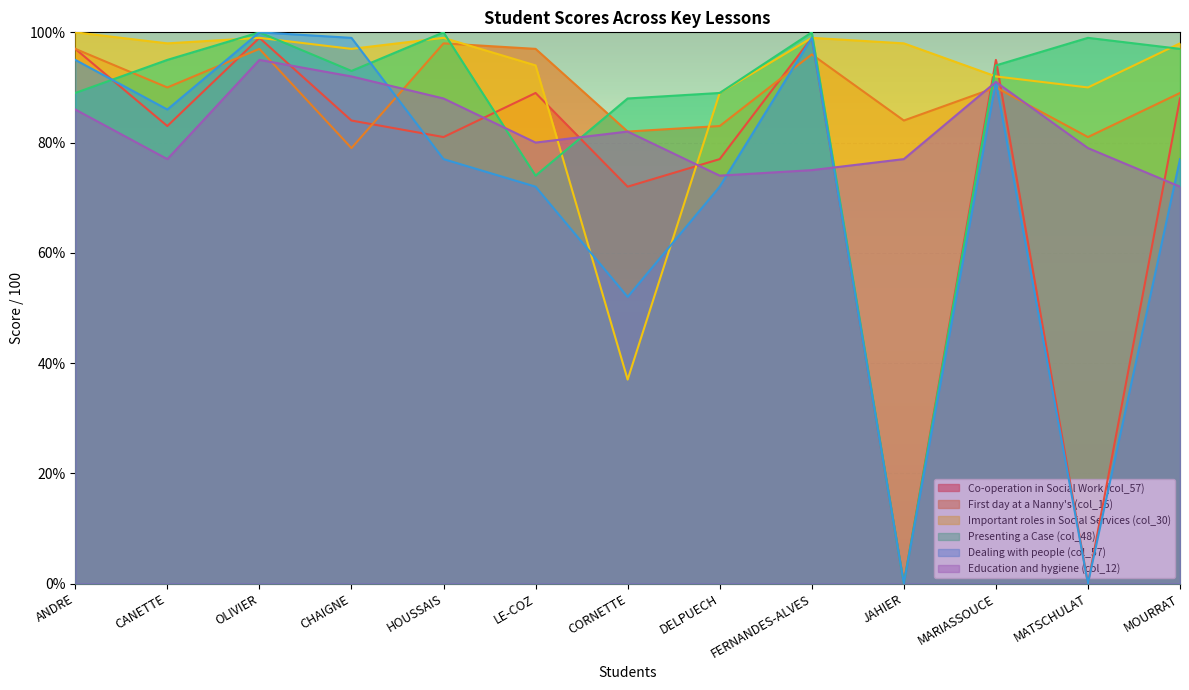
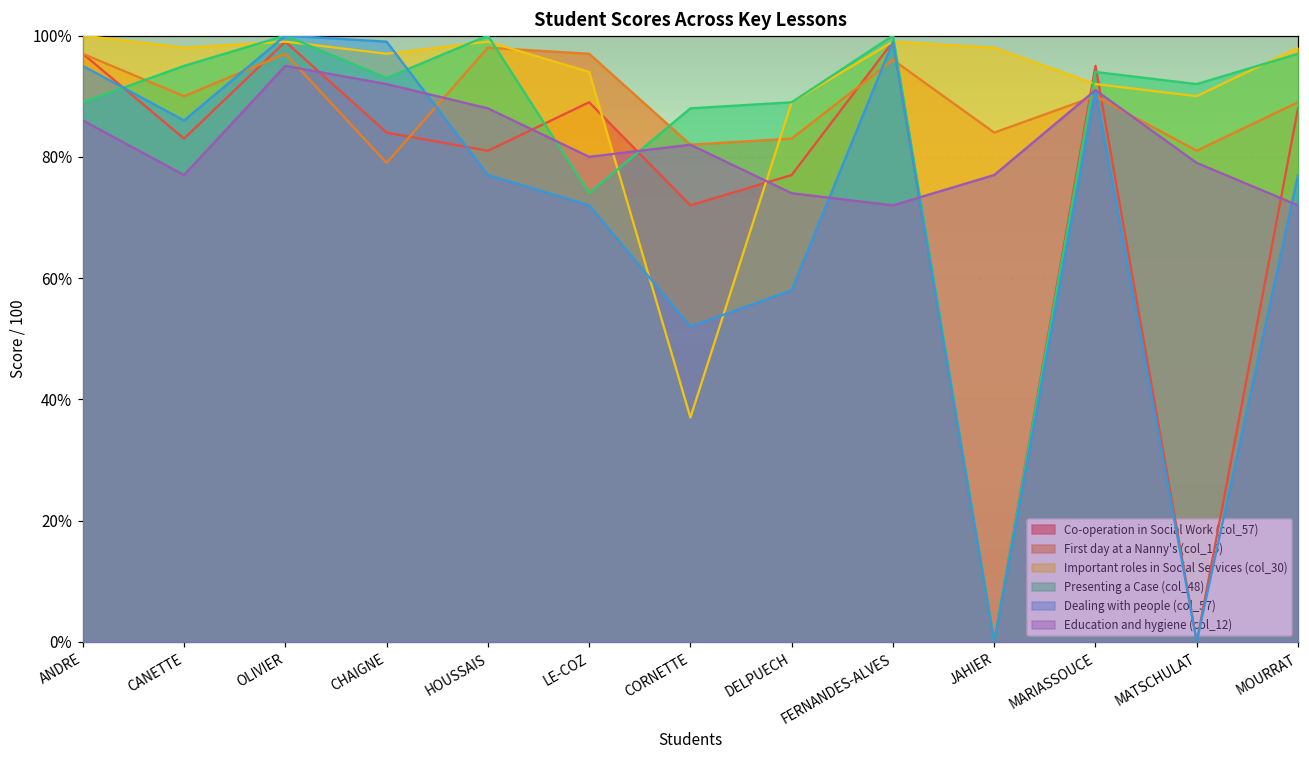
  {
    "Important roles in Social Services (col_30)": {
      "ANDRE": "100%",
      "CANETTE": "98%",
      "CHAIGNE": "97%",
      "HOUSSAIS": "99%",
      "LE-COZ": "94%",
      "CORNETTE": "37%",
      "JAHIER": "98%",
      "MARIASSOUCE": "92%",
      "MATSCHULAT": "90%",
      "MOURRAT": "98%"
    },
    "Presenting a Case (col_48)": {
      "ANDRE": "89%",
      "CANETTE": "95%",
      "CHAIGNE": "93%",
      "HOUSSAIS": "100%",
      "LE-COZ": "74%",
      "CORNETTE": "88%",
      "FERNANDES-ALVES": "100%",
      "MARIASSOUCE": "94%",
-     "MATSCHULAT": "99%",
+     "MATSCHULAT": "92%",
      "MOURRAT": "97%"
    },
    "Dealing with people (col_57)": {
      "ANDRE": "95%",
      "CANETTE": "86%",
      "CHAIGNE": "99%",
      "HOUSSAIS": "77%",
      "LE-COZ": "72%",
      "CORNETTE": "52%",
-     "DELPUECH": "72%",
+     "DELPUECH": "58%",
      "MOURRAT": "77%"
    },
    "Education and hygiene (col_12)": {
      "ANDRE": "86%",
      "CANETTE": "77%",
      "OLIVIER": "95%",
      "CHAIGNE": "92%",
      "HOUSSAIS": "88%",
      "LE-COZ": "80%",
      "DELPUECH": "74%",
-     "FERNANDES-ALVES": "75%",
+     "FERNANDES-ALVES": "72%",
      "JAHIER": "77%",
      "MATSCHULAT": "79%",
      "MOURRAT": "72%"
    }
  }
